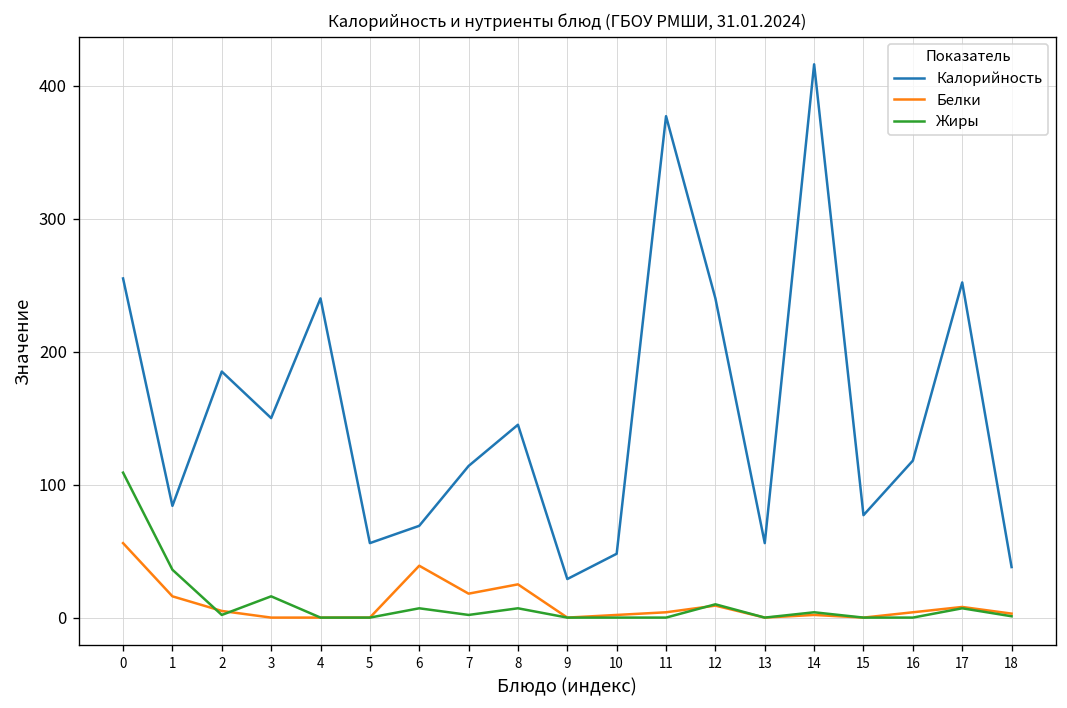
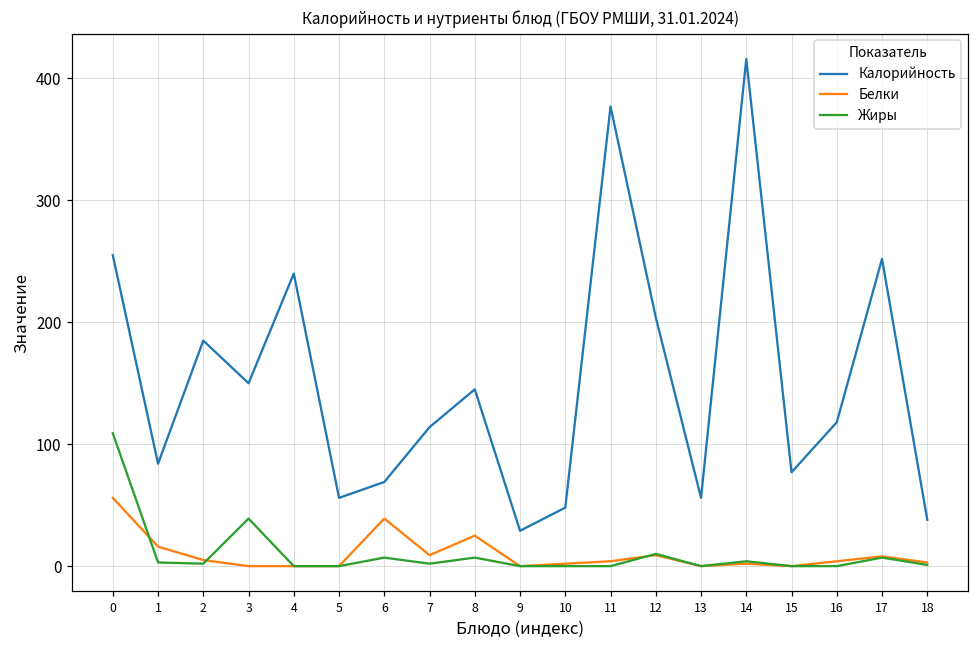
  {
    "Калорийность": {
      "0": 255,
      "1": 84,
      "2": 185,
      "3": 150,
      "4": 240,
      "5": 56,
      "6": 69,
      "7": 114,
      "8": 145,
      "9": 29,
      "10": 48,
      "11": 377,
-     "12": 240,
+     "12": 204,
      "13": 56,
      "14": 416,
      "15": 77,
      "16": 118,
      "17": 252,
      "18": 38
    },
    "Белки": {
      "0": 56,
      "1": 16,
      "2": 5,
      "3": 0,
      "6": 39,
-     "7": 18,
+     "7": 9,
      "8": 25,
      "11": 4,
      "16": 4
    },
    "Жиры": {
      "0": 109,
-     "1": 36,
+     "1": 3,
      "2": 2,
-     "3": 16,
+     "3": 39,
      "6": 7,
      "7": 2,
      "8": 7,
      "11": 0,
      "16": 0
    }
  }
